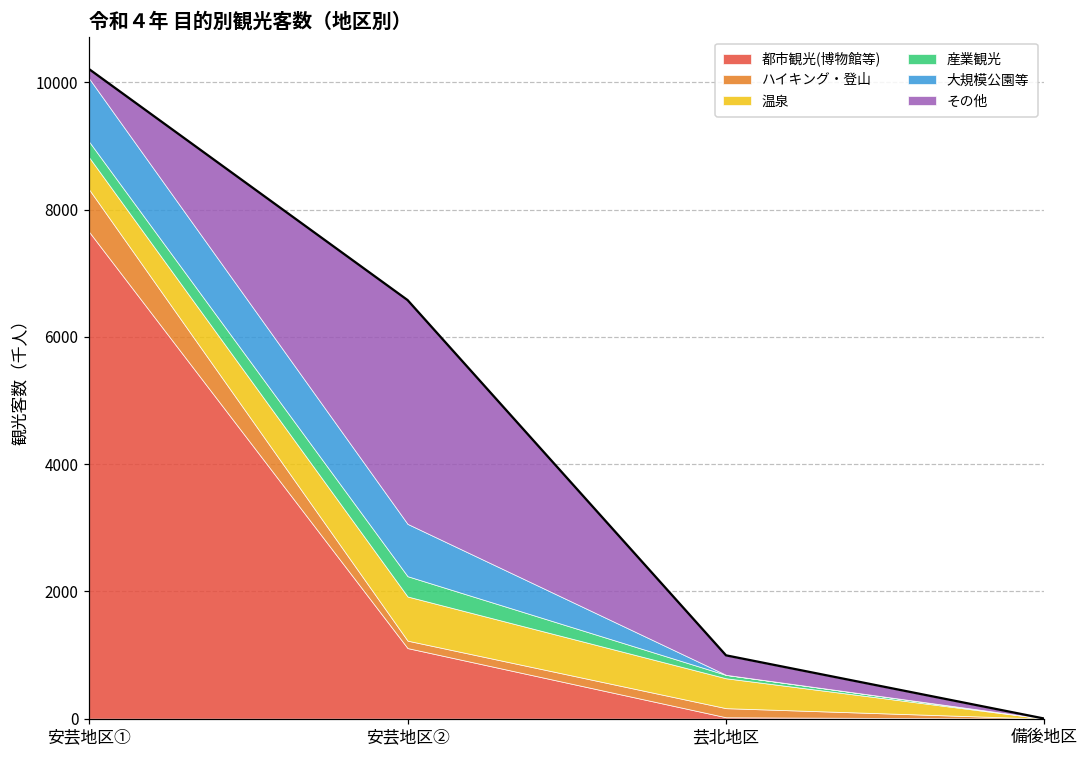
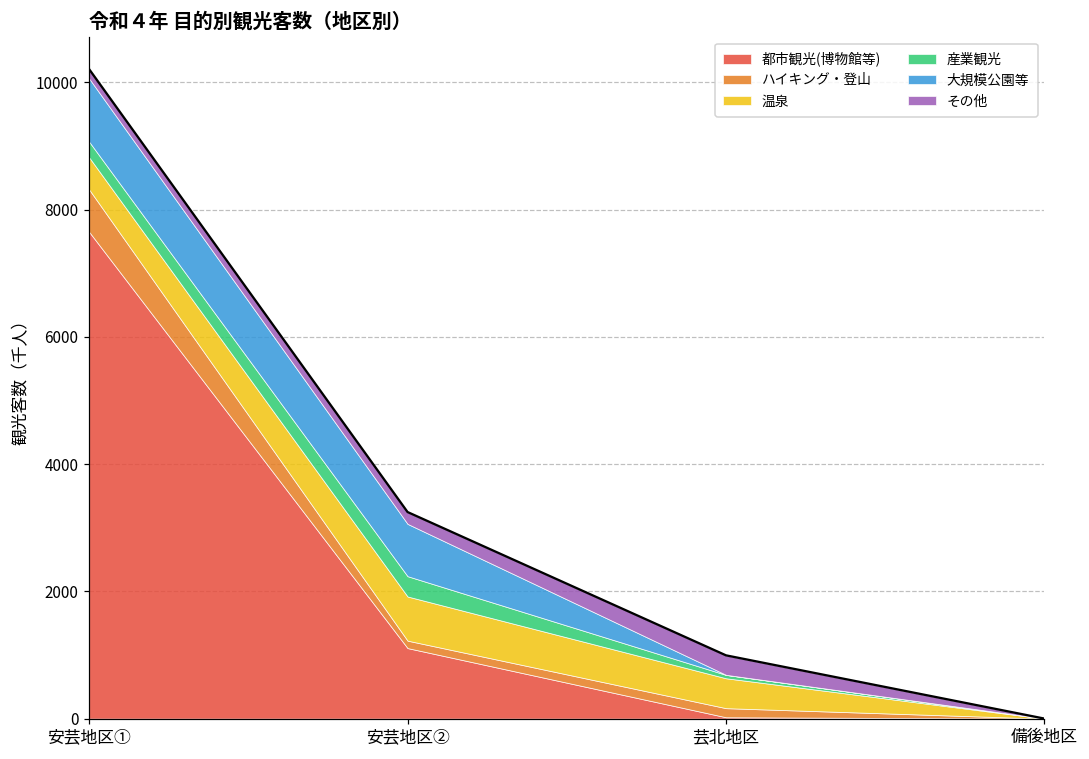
  {
    "温泉": {
      "安芸地区①": 500,
      "安芸地区②": 700,
      "芸北地区": 500
    },
    "産業観光": {
      "安芸地区①": 200,
      "安芸地区②": 300
    },
    "大規模公園等": {
      "安芸地区①": 1000,
      "安芸地区②": 800
    },
    "その他": {
      "安芸地区①": 100,
-     "安芸地区②": 3500,
+     "安芸地区②": 200,
      "芸北地区": 300
    }
  }
